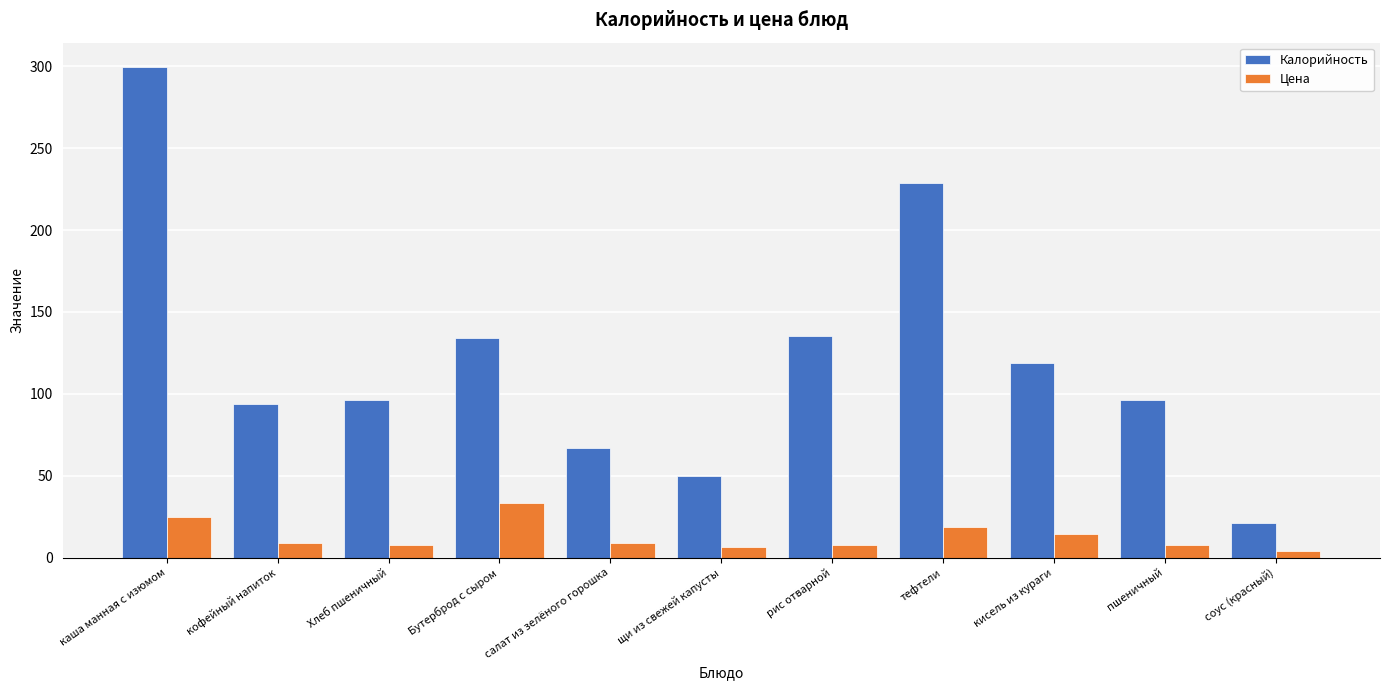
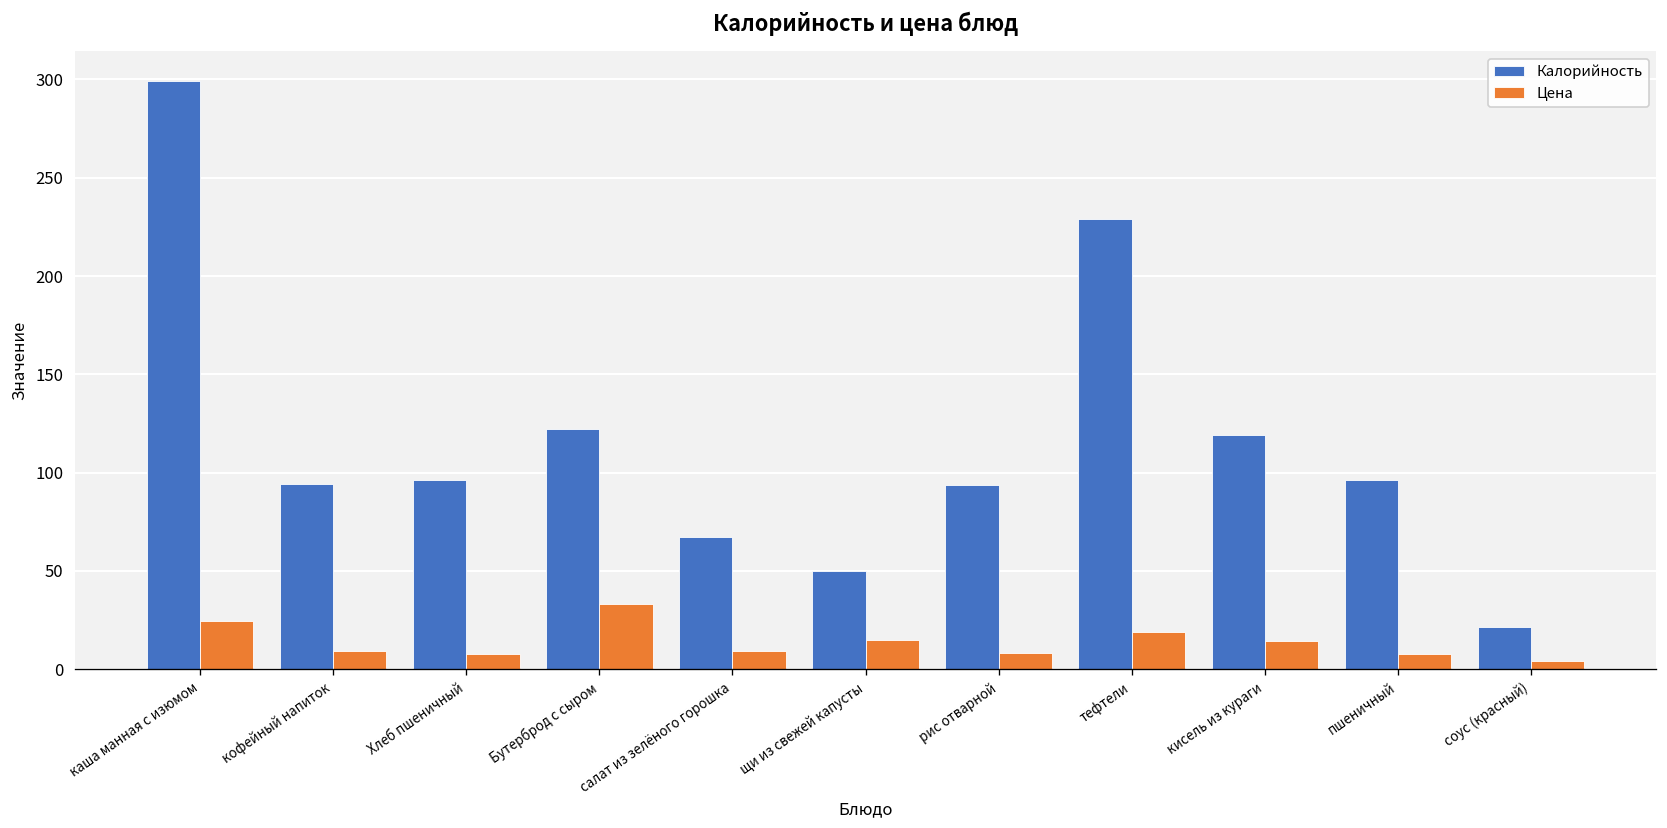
  {
    "Калорийность": {
      "каша манная с изюмом": 299,
      "кофейный напиток": 94,
      "Хлеб пшеничный": 96,
-     "Бутерброд с сыром": 134,
+     "Бутерброд с сыром": 122,
      "салат из зелёного горошка": 67,
      "щи из свежей капусты": 50,
-     "рис отварной": 135,
+     "рис отварной": 94,
      "тефтели": 229,
      "кисель из кураги": 119,
      "пшеничный": 96,
      "соус (красный)": 21
    },
    "Цена": {
      "каша манная с изюмом": 25,
      "кофейный напиток": 9,
      "Хлеб пшеничный": 8,
      "Бутерброд с сыром": 33,
      "салат из зелёного горошка": 9,
-     "щи из свежей капусты": 6,
+     "щи из свежей капусты": 15,
      "рис отварной": 8,
      "тефтели": 19,
      "кисель из кураги": 14,
      "пшеничный": 8,
      "соус (красный)": 4
    }
  }
